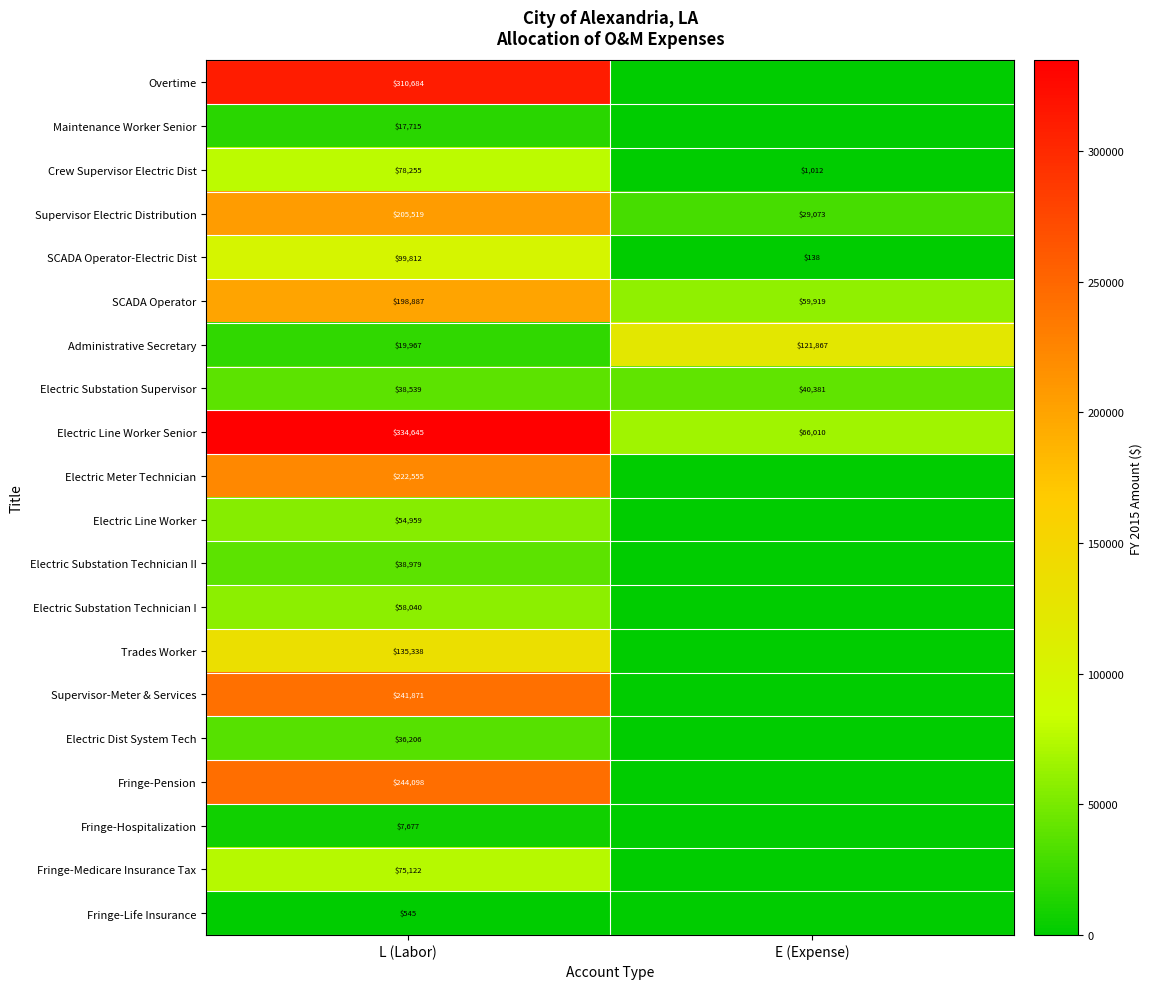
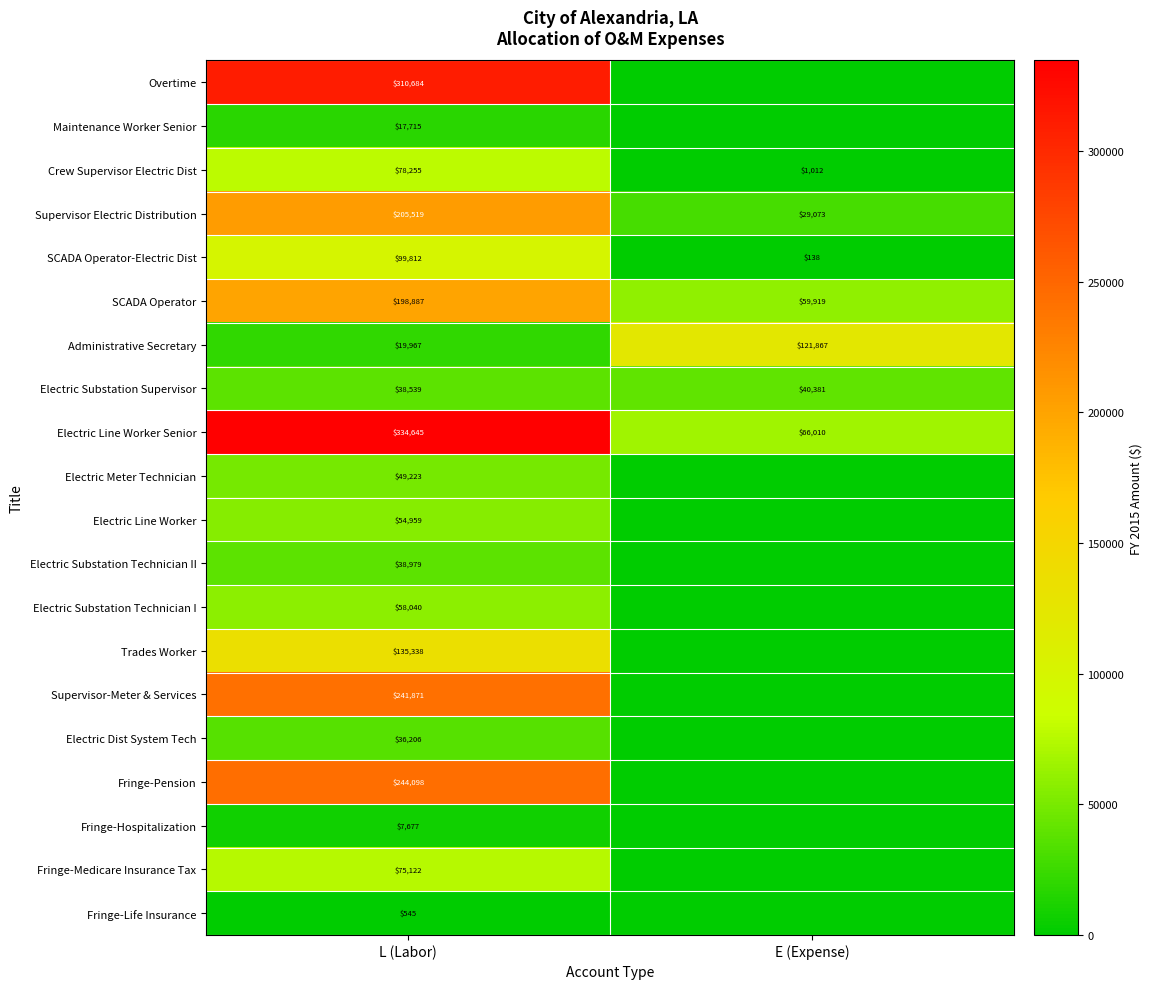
  {
    "Overtime": {
      "L (Labor)": "$310,684"
    },
    "Maintenance Worker Senior": {
      "L (Labor)": "$17,715"
    },
    "Crew Supervisor Electric Dist": {
      "L (Labor)": "$78,255",
      "E (Expense)": "$1,012"
    },
    "Supervisor Electric Distribution": {
      "L (Labor)": "$205,519",
      "E (Expense)": "$29,073"
    },
    "SCADA Operator-Electric Dist": {
      "L (Labor)": "$99,812",
      "E (Expense)": "$138"
    },
    "SCADA Operator": {
      "L (Labor)": "$198,887",
      "E (Expense)": "$59,919"
    },
    "Administrative Secretary": {
      "L (Labor)": "$19,967",
      "E (Expense)": "$121,867"
    },
    "Electric Substation Supervisor": {
      "L (Labor)": "$38,539",
      "E (Expense)": "$40,381"
    },
    "Electric Line Worker Senior": {
      "L (Labor)": "$334,645",
      "E (Expense)": "$66,010"
    },
    "Electric Meter Technician": {
-     "L (Labor)": "$222,555"
+     "L (Labor)": "$49,223"
    },
    "Electric Line Worker": {
      "L (Labor)": "$54,959"
    },
    "Electric Substation Technician II": {
      "L (Labor)": "$38,979"
    },
    "Electric Substation Technician I": {
      "L (Labor)": "$58,040"
    },
    "Trades Worker": {
      "L (Labor)": "$135,338"
    },
    "Supervisor-Meter & Services": {
      "L (Labor)": "$241,871"
    },
    "Electric Dist System Tech": {
      "L (Labor)": "$36,206"
    },
    "Fringe-Pension": {
      "L (Labor)": "$244,098"
    },
    "Fringe-Hospitalization": {
      "L (Labor)": "$7,677"
    },
    "Fringe-Medicare Insurance Tax": {
      "L (Labor)": "$75,122"
    },
    "Fringe-Life Insurance": {
      "L (Labor)": "$545"
    }
  }
